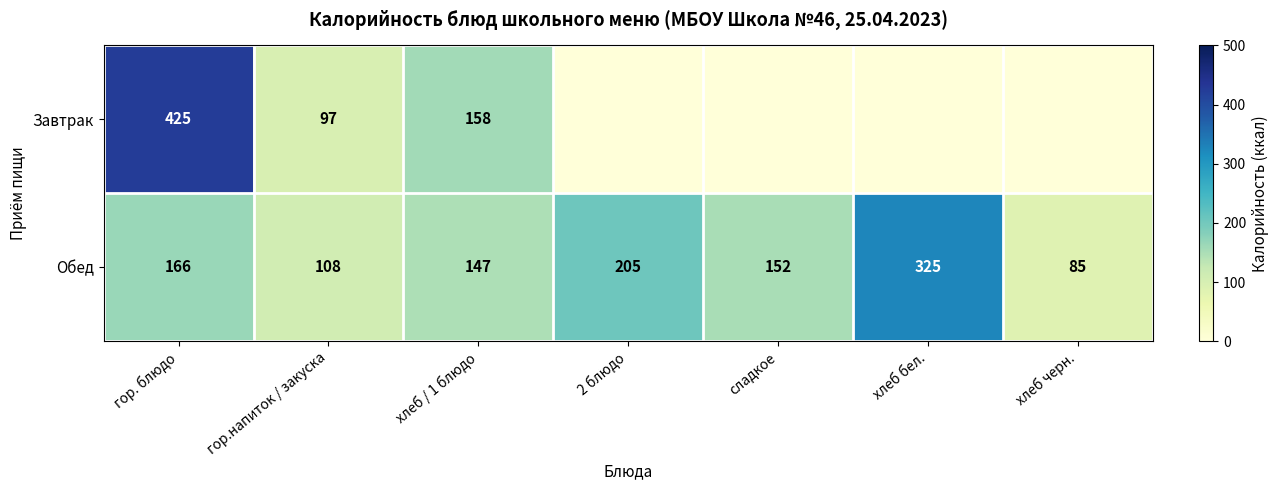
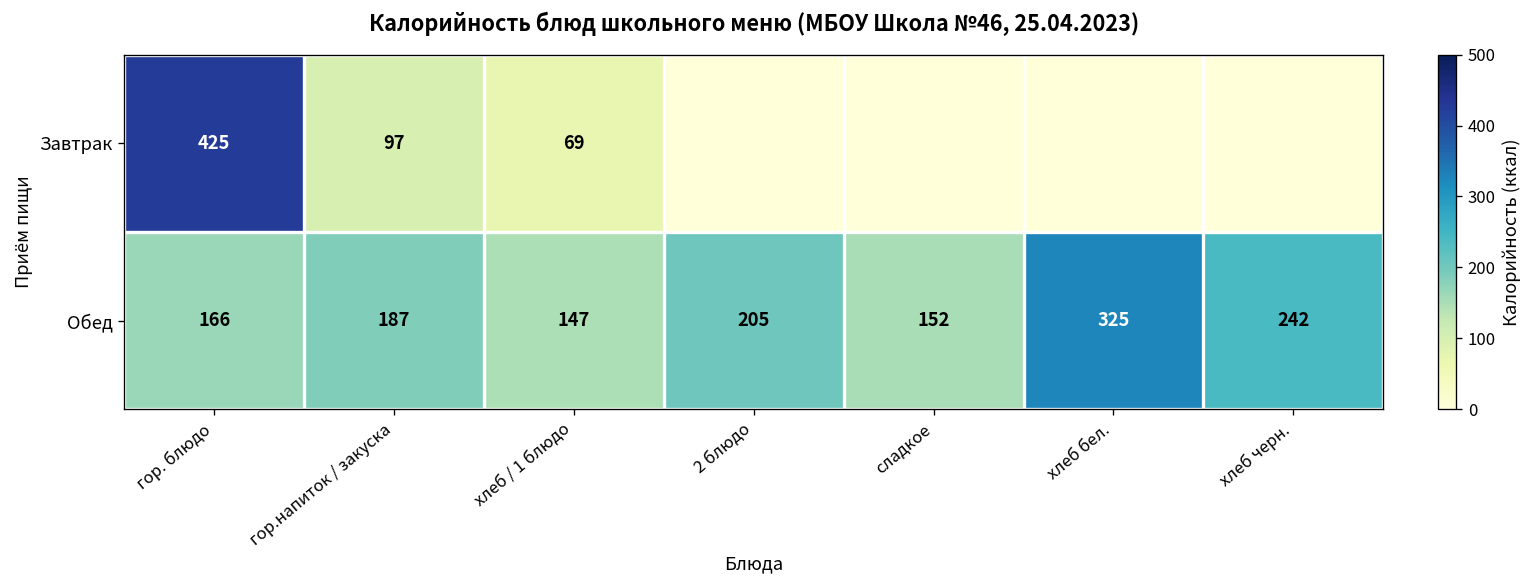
  {
    "Завтрак": {
      "гор. блюдо": 425,
      "гор.напиток / закуска": 97,
-     "хлеб / 1 блюдо": 158
+     "хлеб / 1 блюдо": 69
    },
    "Обед": {
      "гор. блюдо": 166,
-     "гор.напиток / закуска": 108,
+     "гор.напиток / закуска": 187,
      "хлеб / 1 блюдо": 147,
      "2 блюдо": 205,
      "сладкое": 152,
      "хлеб бел.": 325,
-     "хлеб черн.": 85
+     "хлеб черн.": 242
    }
  }
